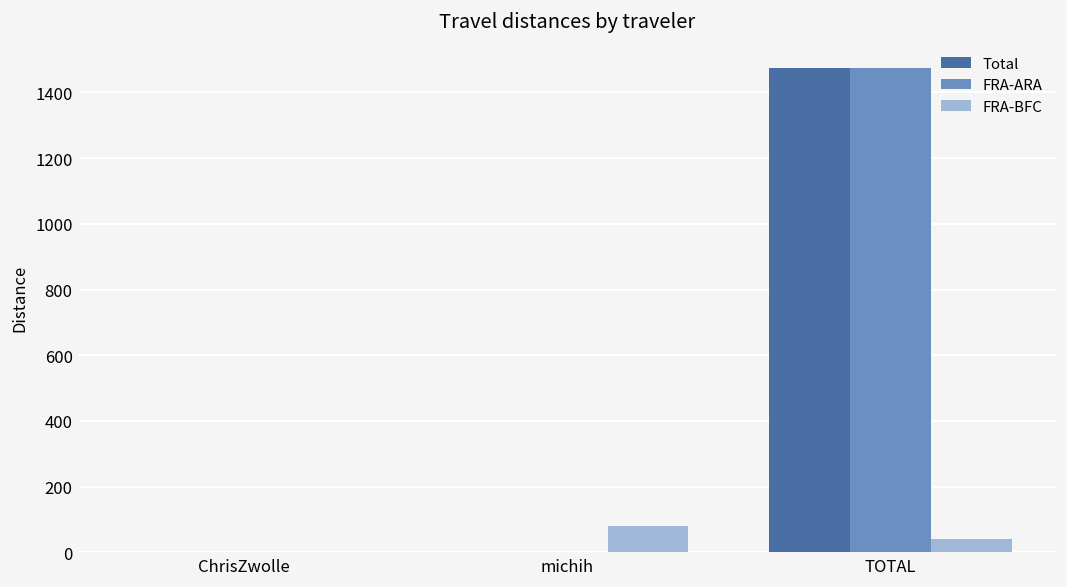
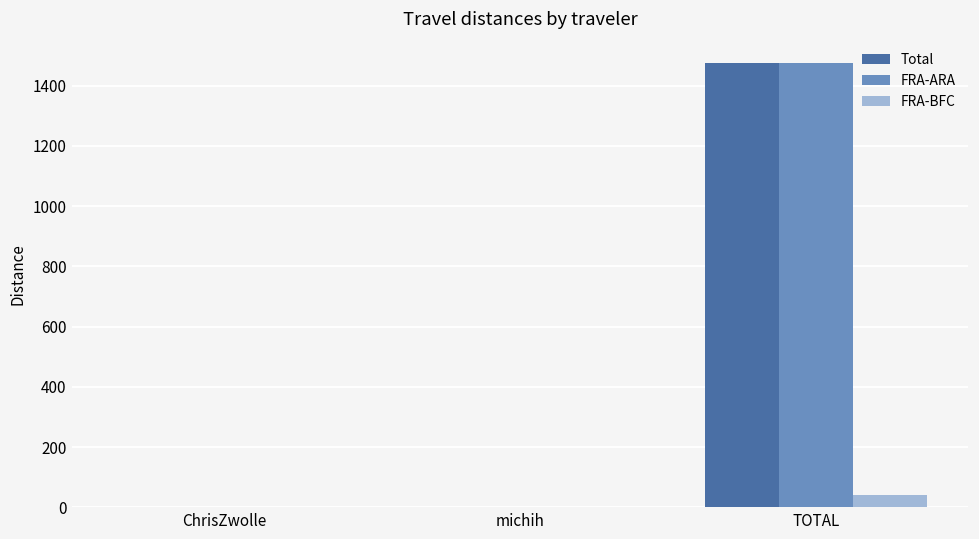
  {
    "FRA-BFC": {
      "ChrisZwolle": 0,
-     "michih": 80,
+     "michih": 0,
      "TOTAL": 40
    }
  }
